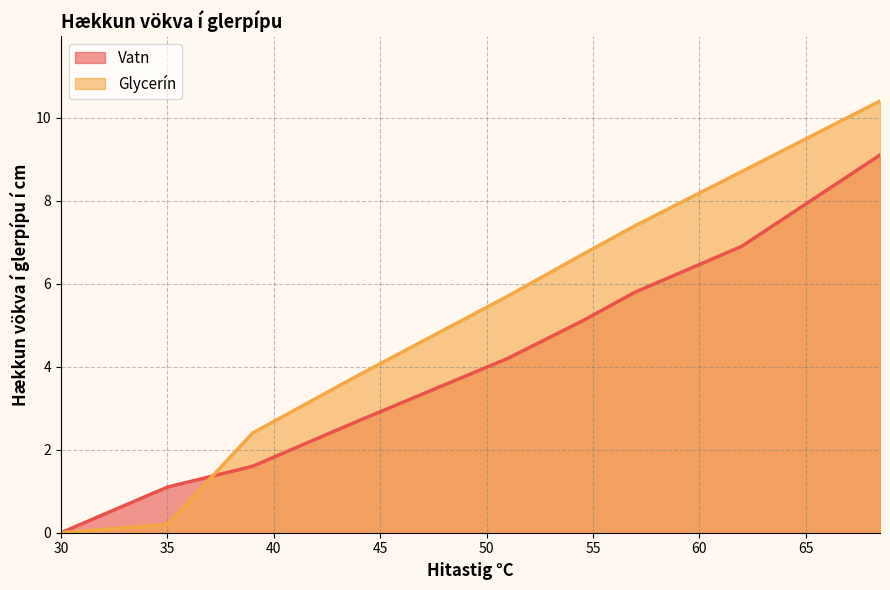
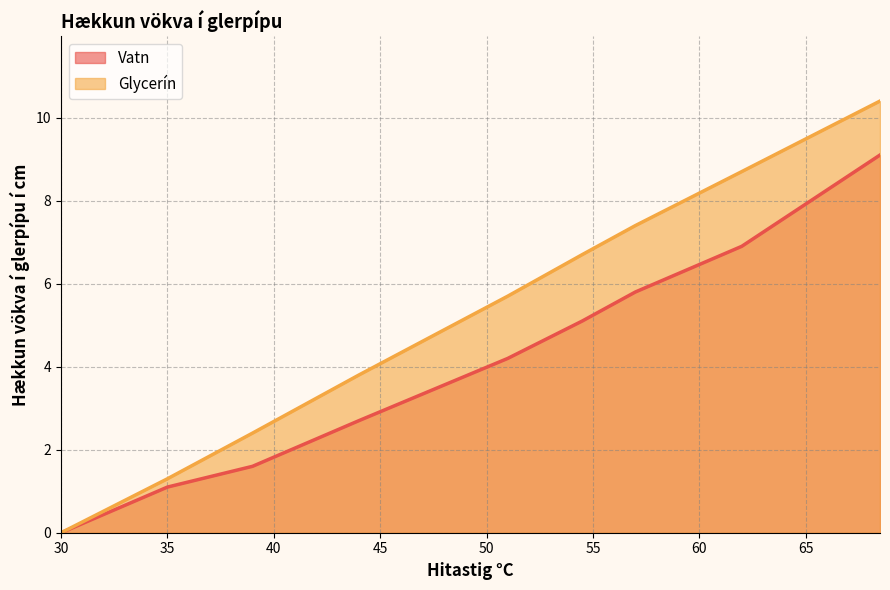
  {
    "Vatn": {
      "35": 1.1
    },
    "Glycerín": {
-     "35": 0.2
+     "35": 1.3
    }
  }
